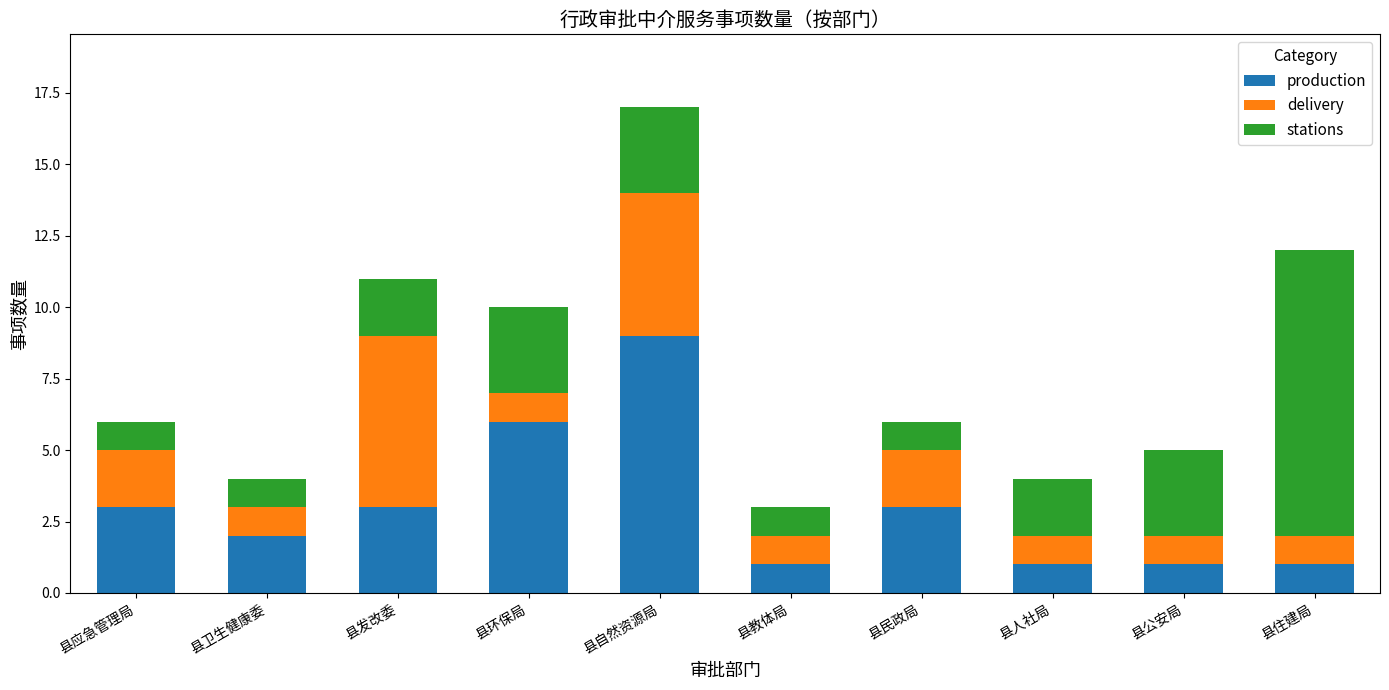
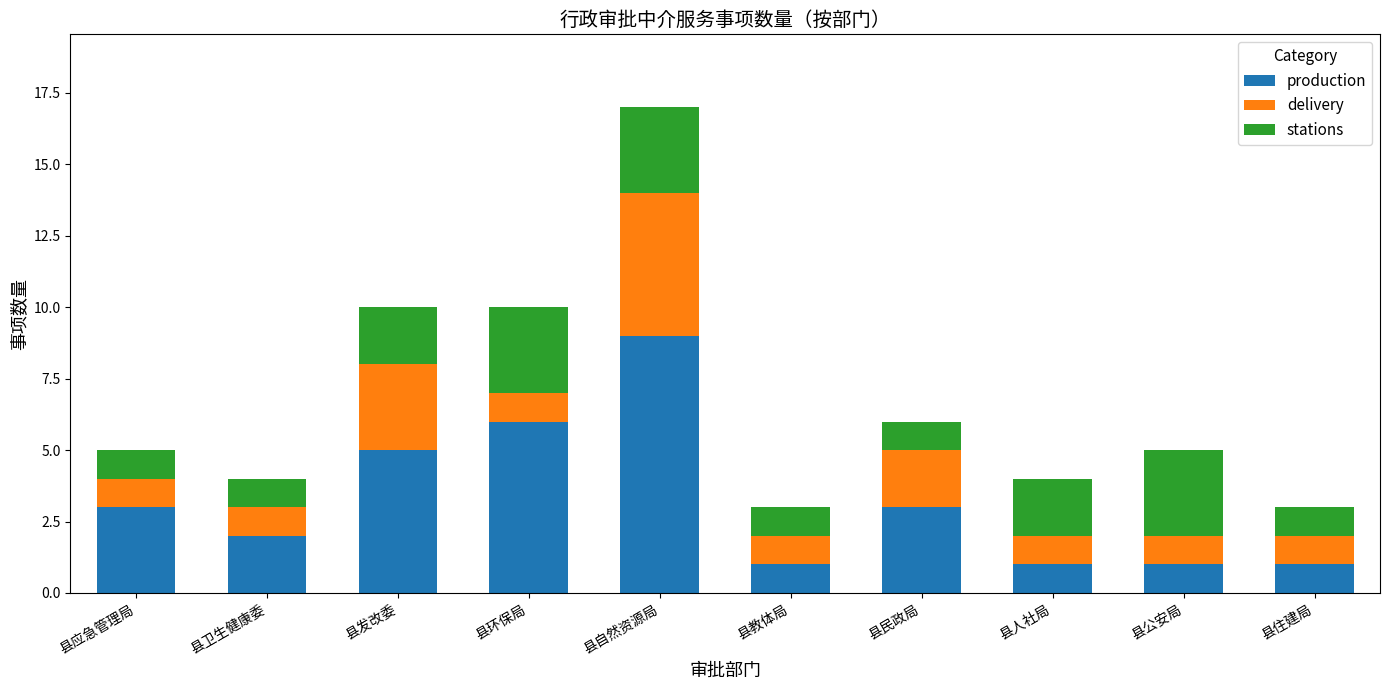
  {
    "production": {
      "县应急管理局": 3,
      "县卫生健康委": 2,
-     "县发改委": 3,
+     "县发改委": 5,
      "县环保局": 6,
      "县自然资源局": 9,
      "县教体局": 1,
      "县民政局": 3,
      "县人社局": 1,
      "县公安局": 1,
      "县住建局": 1
    },
    "delivery": {
-     "县应急管理局": 2,
+     "县应急管理局": 1,
      "县卫生健康委": 1,
-     "县发改委": 6,
+     "县发改委": 3,
      "县环保局": 1,
      "县自然资源局": 5,
      "县教体局": 1,
      "县民政局": 2,
      "县人社局": 1,
      "县公安局": 1,
      "县住建局": 1
    },
    "stations": {
      "县应急管理局": 1,
      "县卫生健康委": 1,
      "县发改委": 2,
      "县环保局": 3,
      "县自然资源局": 3,
      "县教体局": 1,
      "县民政局": 1,
      "县人社局": 2,
      "县公安局": 3,
-     "县住建局": 10
+     "县住建局": 1
    }
  }
